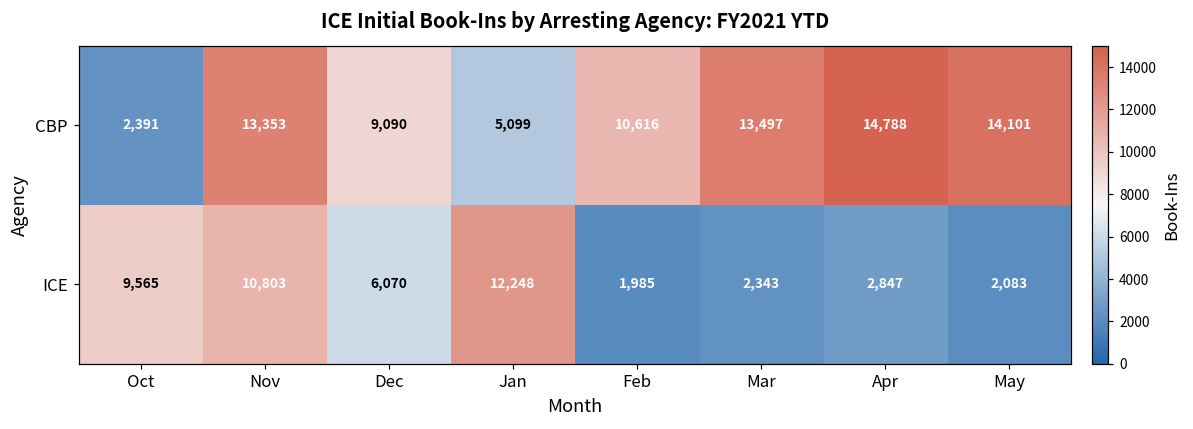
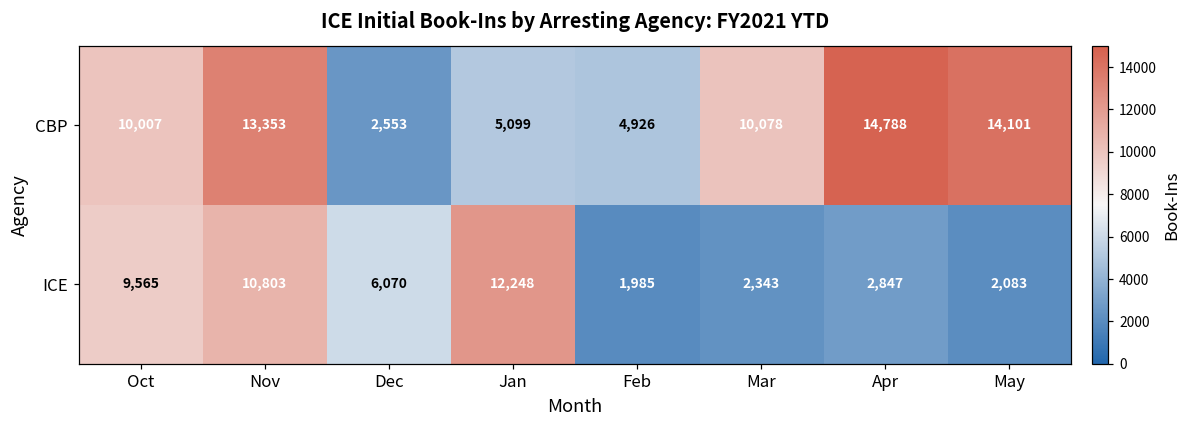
  {
    "CBP": {
-     "Oct": "2,391",
+     "Oct": "10,007",
      "Nov": "13,353",
-     "Dec": "9,090",
+     "Dec": "2,553",
      "Jan": "5,099",
-     "Feb": "10,616",
-     "Mar": "13,497",
+     "Feb": "4,926",
+     "Mar": "10,078",
      "Apr": "14,788",
      "May": "14,101"
    },
    "ICE": {
      "Oct": "9,565",
      "Nov": "10,803",
      "Dec": "6,070",
      "Jan": "12,248",
      "Feb": "1,985",
      "Mar": "2,343",
      "Apr": "2,847",
      "May": "2,083"
    }
  }
